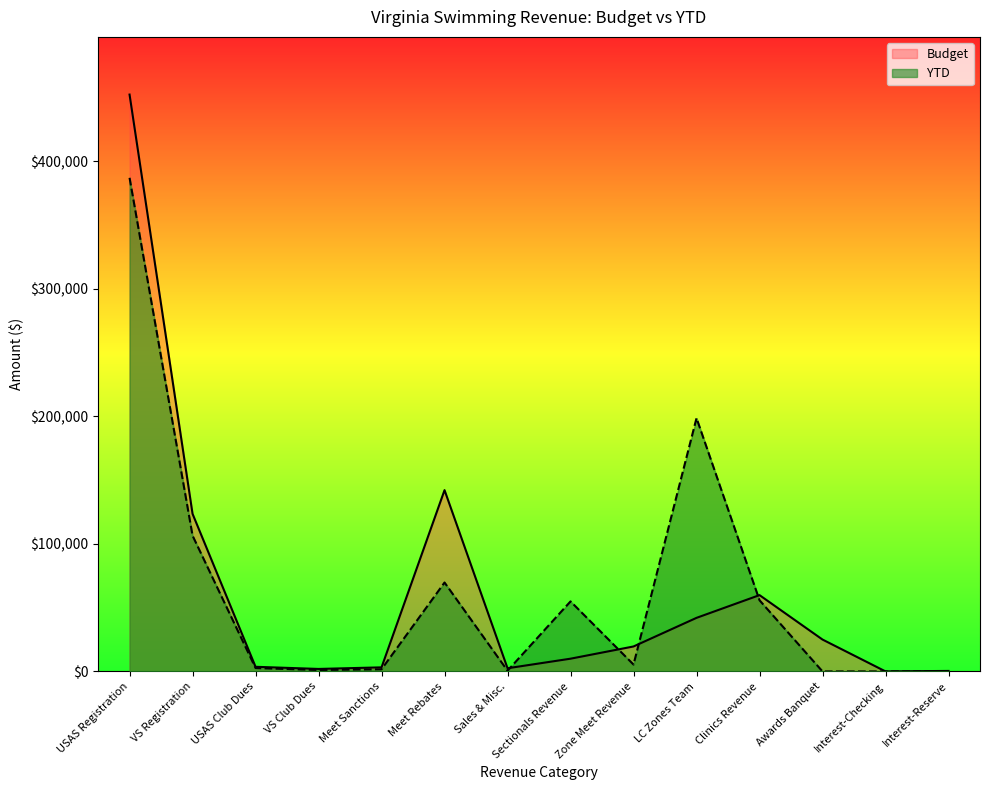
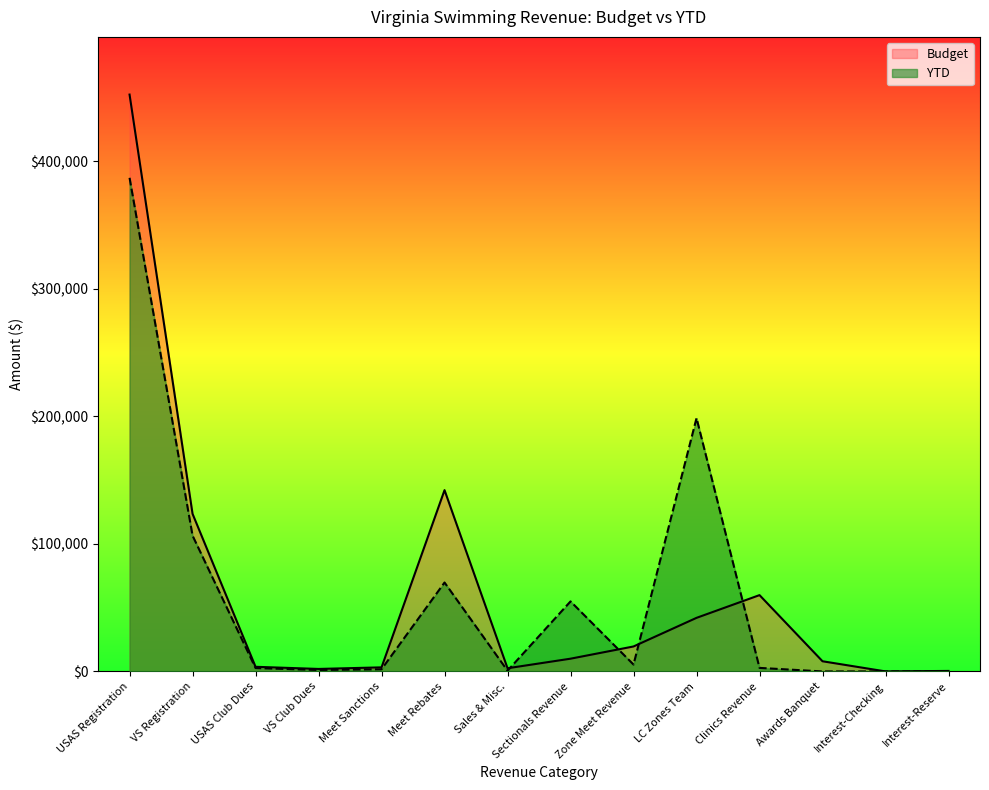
  {
    "Budget": {
      "USAS Registration": "$452,000",
      "VS Registration": "$124,000",
      "Meet Rebates": "$142,000",
      "Sectionals Revenue": "$10,000",
      "Zone Meet Revenue": "$20,000",
      "LC Zones Team": "$42,000",
      "Clinics Revenue": "$60,000",
-     "Awards Banquet": "$25,000"
+     "Awards Banquet": "$8,000"
    },
    "YTD": {
      "USAS Registration": "$387,000",
      "VS Registration": "$106,000",
      "Meet Rebates": "$70,000",
      "Sectionals Revenue": "$55,000",
      "Zone Meet Revenue": "$5,000",
      "LC Zones Team": "$199,000",
-     "Clinics Revenue": "$56,000",
+     "Clinics Revenue": "$3,000",
      "Awards Banquet": "$0"
    }
  }
